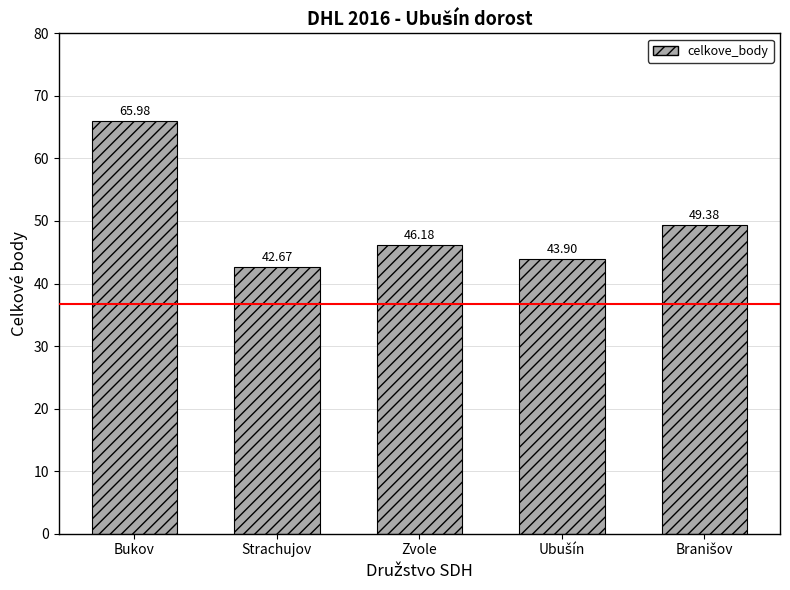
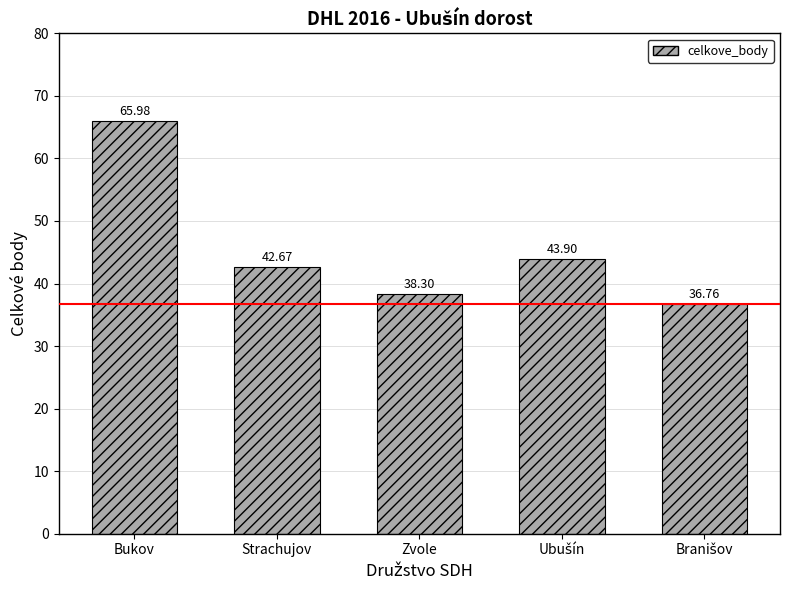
  {
    "Bukov": 65.98,
    "Strachujov": 42.67,
-   "Zvole": 46.18,
+   "Zvole": 38.30,
    "Ubušín": 43.90,
-   "Branišov": 49.38
+   "Branišov": 36.76
  }
